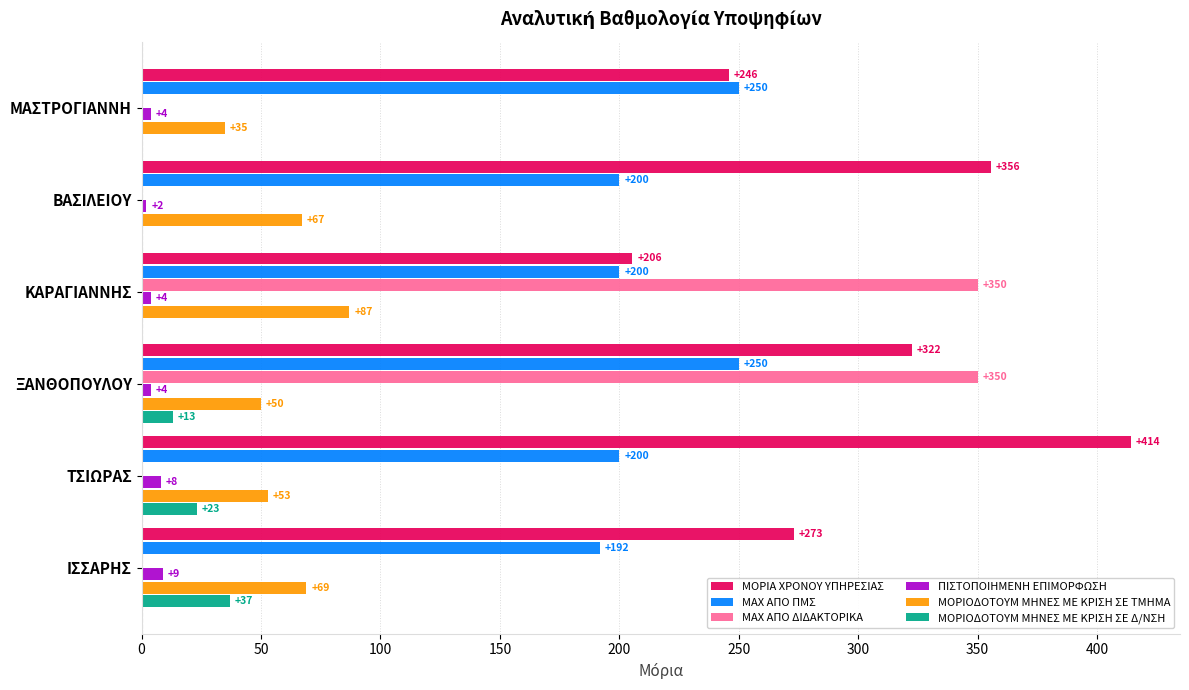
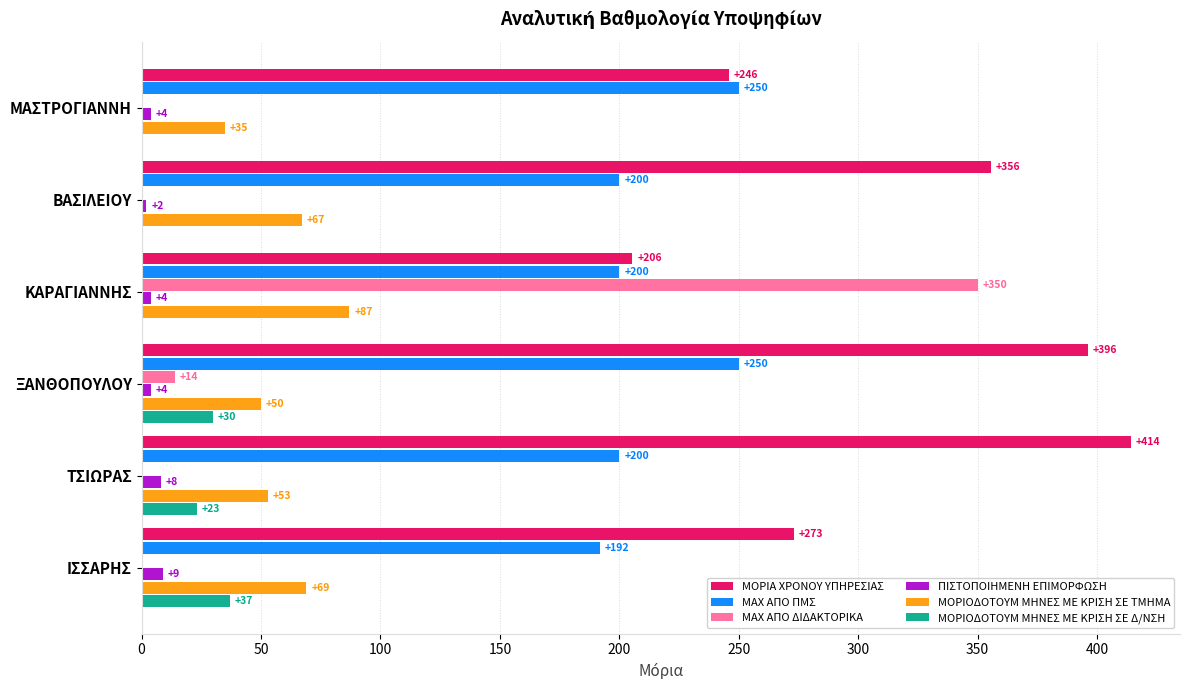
  {
    "ΜΟΡΙΑ ΧΡΟΝΟΥ ΥΠΗΡΕΣΙΑΣ": {
      "ΜΑΣΤΡΟΓΙΑΝΝΗ": "+246",
      "ΒΑΣΙΛΕΙΟΥ": "+356",
      "ΚΑΡΑΓΙΑΝΝΗΣ": "+206",
-     "ΞΑΝΘΟΠΟΥΛΟΥ": "+322",
+     "ΞΑΝΘΟΠΟΥΛΟΥ": "+396",
      "ΤΣΙΩΡΑΣ": "+414",
      "ΙΣΣΑΡΗΣ": "+273"
    },
    "ΜΑΧ ΑΠΟ ΠΜΣ": {
      "ΜΑΣΤΡΟΓΙΑΝΝΗ": "+250",
      "ΒΑΣΙΛΕΙΟΥ": "+200",
      "ΚΑΡΑΓΙΑΝΝΗΣ": "+200",
      "ΞΑΝΘΟΠΟΥΛΟΥ": "+250",
      "ΤΣΙΩΡΑΣ": "+200",
      "ΙΣΣΑΡΗΣ": "+192"
    },
    "ΜΑΧ ΑΠΟ ΔΙΔΑΚΤΟΡΙΚΑ": {
      "ΚΑΡΑΓΙΑΝΝΗΣ": "+350",
-     "ΞΑΝΘΟΠΟΥΛΟΥ": "+350"
+     "ΞΑΝΘΟΠΟΥΛΟΥ": "+14"
    },
    "ΠΙΣΤΟΠΟΙΗΜΕΝΗ ΕΠΙΜΟΡΦΩΣΗ": {
      "ΜΑΣΤΡΟΓΙΑΝΝΗ": "+4",
      "ΒΑΣΙΛΕΙΟΥ": "+2",
      "ΚΑΡΑΓΙΑΝΝΗΣ": "+4",
      "ΞΑΝΘΟΠΟΥΛΟΥ": "+4",
      "ΤΣΙΩΡΑΣ": "+8",
      "ΙΣΣΑΡΗΣ": "+9"
    },
    "ΜΟΡΙΟΔΟΤΟΥΜ ΜΗΝΕΣ ΜΕ ΚΡΙΣΗ ΣΕ ΤΜΗΜΑ": {
      "ΜΑΣΤΡΟΓΙΑΝΝΗ": "+35",
      "ΒΑΣΙΛΕΙΟΥ": "+67",
      "ΚΑΡΑΓΙΑΝΝΗΣ": "+87",
      "ΞΑΝΘΟΠΟΥΛΟΥ": "+50",
      "ΤΣΙΩΡΑΣ": "+53",
      "ΙΣΣΑΡΗΣ": "+69"
    },
    "ΜΟΡΙΟΔΟΤΟΥΜ ΜΗΝΕΣ ΜΕ ΚΡΙΣΗ ΣΕ Δ/ΝΣΗ": {
-     "ΞΑΝΘΟΠΟΥΛΟΥ": "+13",
+     "ΞΑΝΘΟΠΟΥΛΟΥ": "+30",
      "ΤΣΙΩΡΑΣ": "+23",
      "ΙΣΣΑΡΗΣ": "+37"
    }
  }
